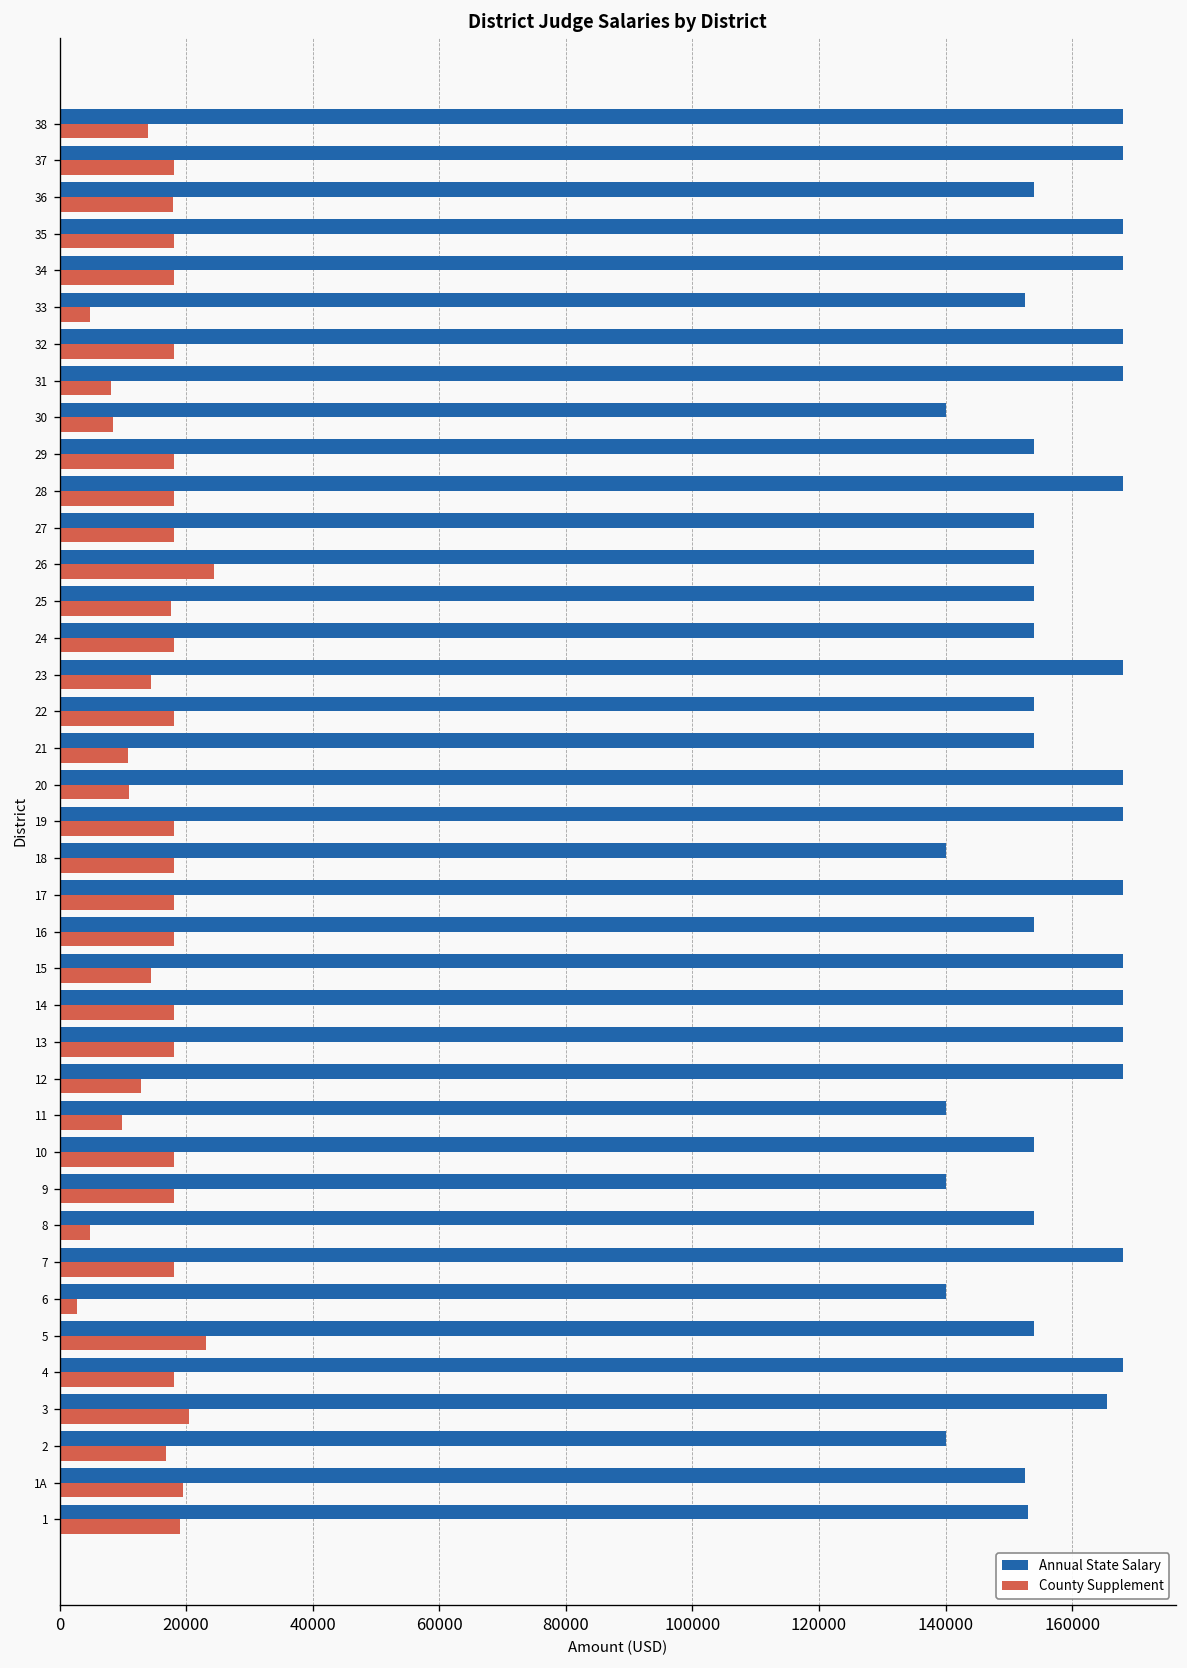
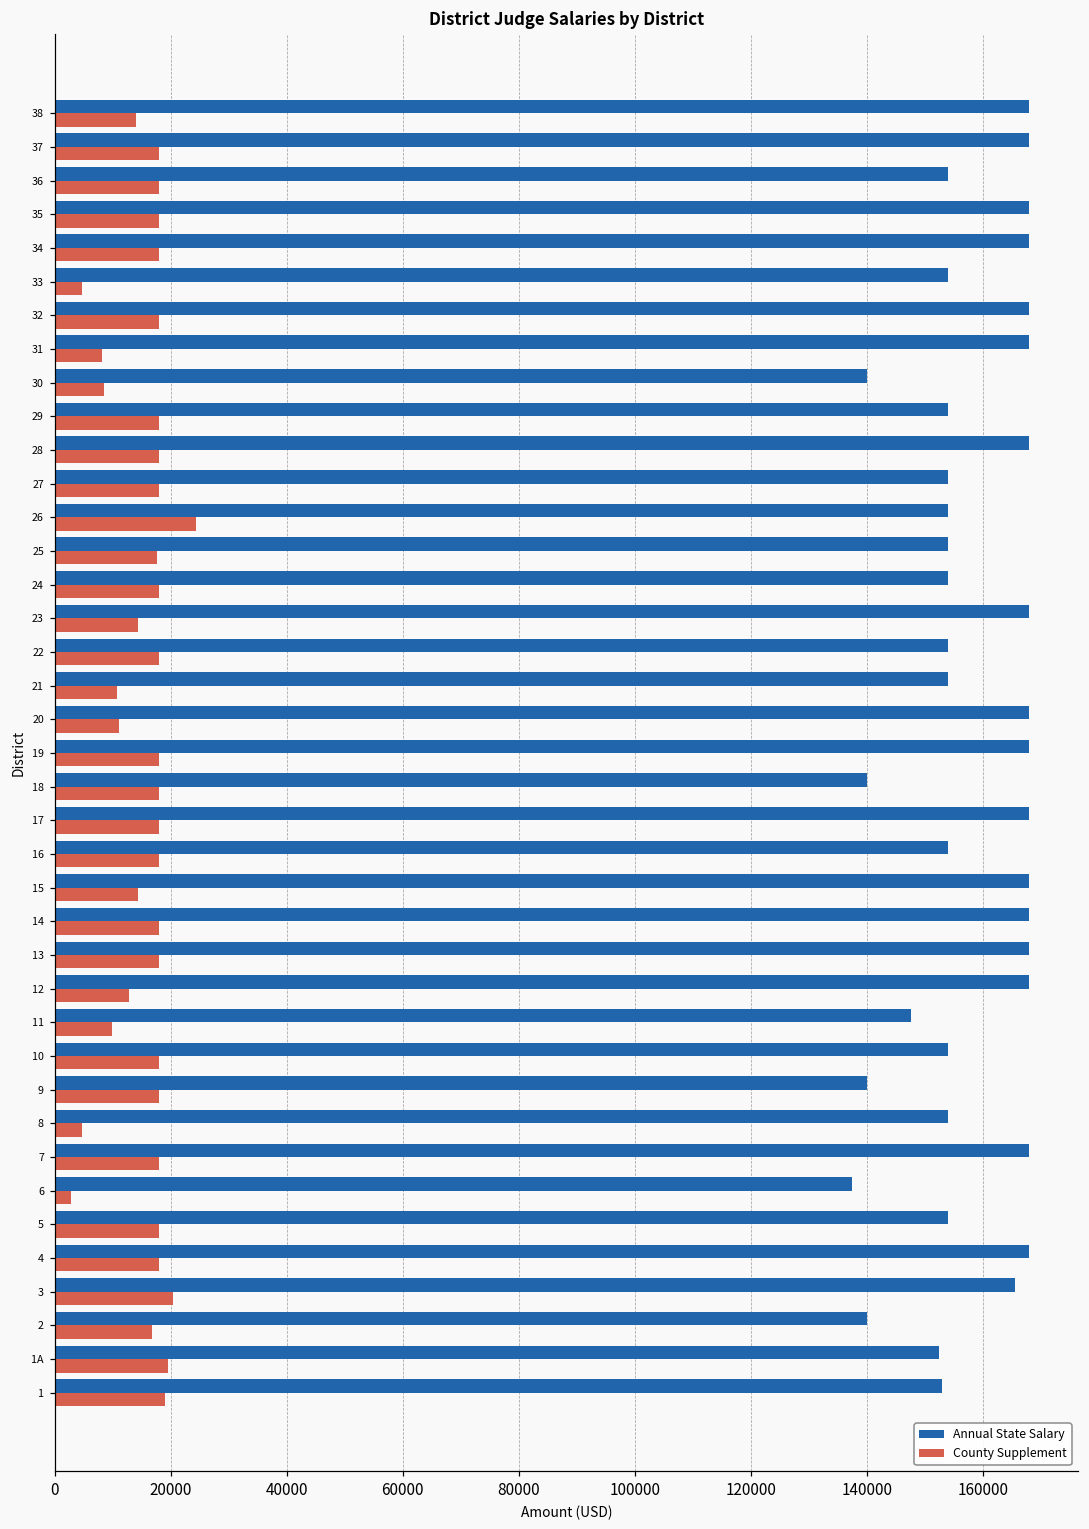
  {
    "Annual State Salary": {
      "38": 168000,
      "37": 168000,
      "36": 154000,
      "35": 168000,
      "34": 168000,
-     "33": 152000,
+     "33": 154000,
      "32": 168000,
      "31": 168000,
      "30": 140000,
      "29": 154000,
      "28": 168000,
      "27": 154000,
      "26": 154000,
      "25": 154000,
      "24": 154000,
      "23": 168000,
      "22": 154000,
      "21": 154000,
      "20": 168000,
      "19": 168000,
      "18": 140000,
      "17": 168000,
      "16": 154000,
      "15": 168000,
      "14": 168000,
      "13": 168000,
      "12": 168000,
-     "11": 140000,
+     "11": 148000,
      "10": 154000,
      "9": 140000,
      "8": 154000,
      "7": 168000,
-     "6": 140000,
+     "6": 137000,
      "5": 154000,
      "4": 168000,
      "3": 166000,
      "2": 140000,
      "1A": 152000,
      "1": 153000
    },
    "County Supplement": {
      "38": 14000,
      "37": 18000,
      "36": 18000,
      "35": 18000,
      "34": 18000,
      "33": 5000,
      "32": 18000,
      "31": 8000,
      "30": 8000,
      "29": 18000,
      "28": 18000,
      "27": 18000,
      "26": 24000,
      "25": 18000,
      "24": 18000,
      "23": 14000,
      "22": 18000,
      "21": 11000,
      "20": 11000,
      "19": 18000,
      "18": 18000,
      "17": 18000,
      "16": 18000,
      "15": 14000,
      "14": 18000,
      "13": 18000,
      "12": 13000,
      "11": 10000,
      "10": 18000,
      "9": 18000,
      "8": 5000,
      "7": 18000,
      "6": 3000,
-     "5": 23000,
+     "5": 18000,
      "4": 18000,
      "3": 20000,
      "2": 17000,
      "1A": 20000,
      "1": 19000
    }
  }
